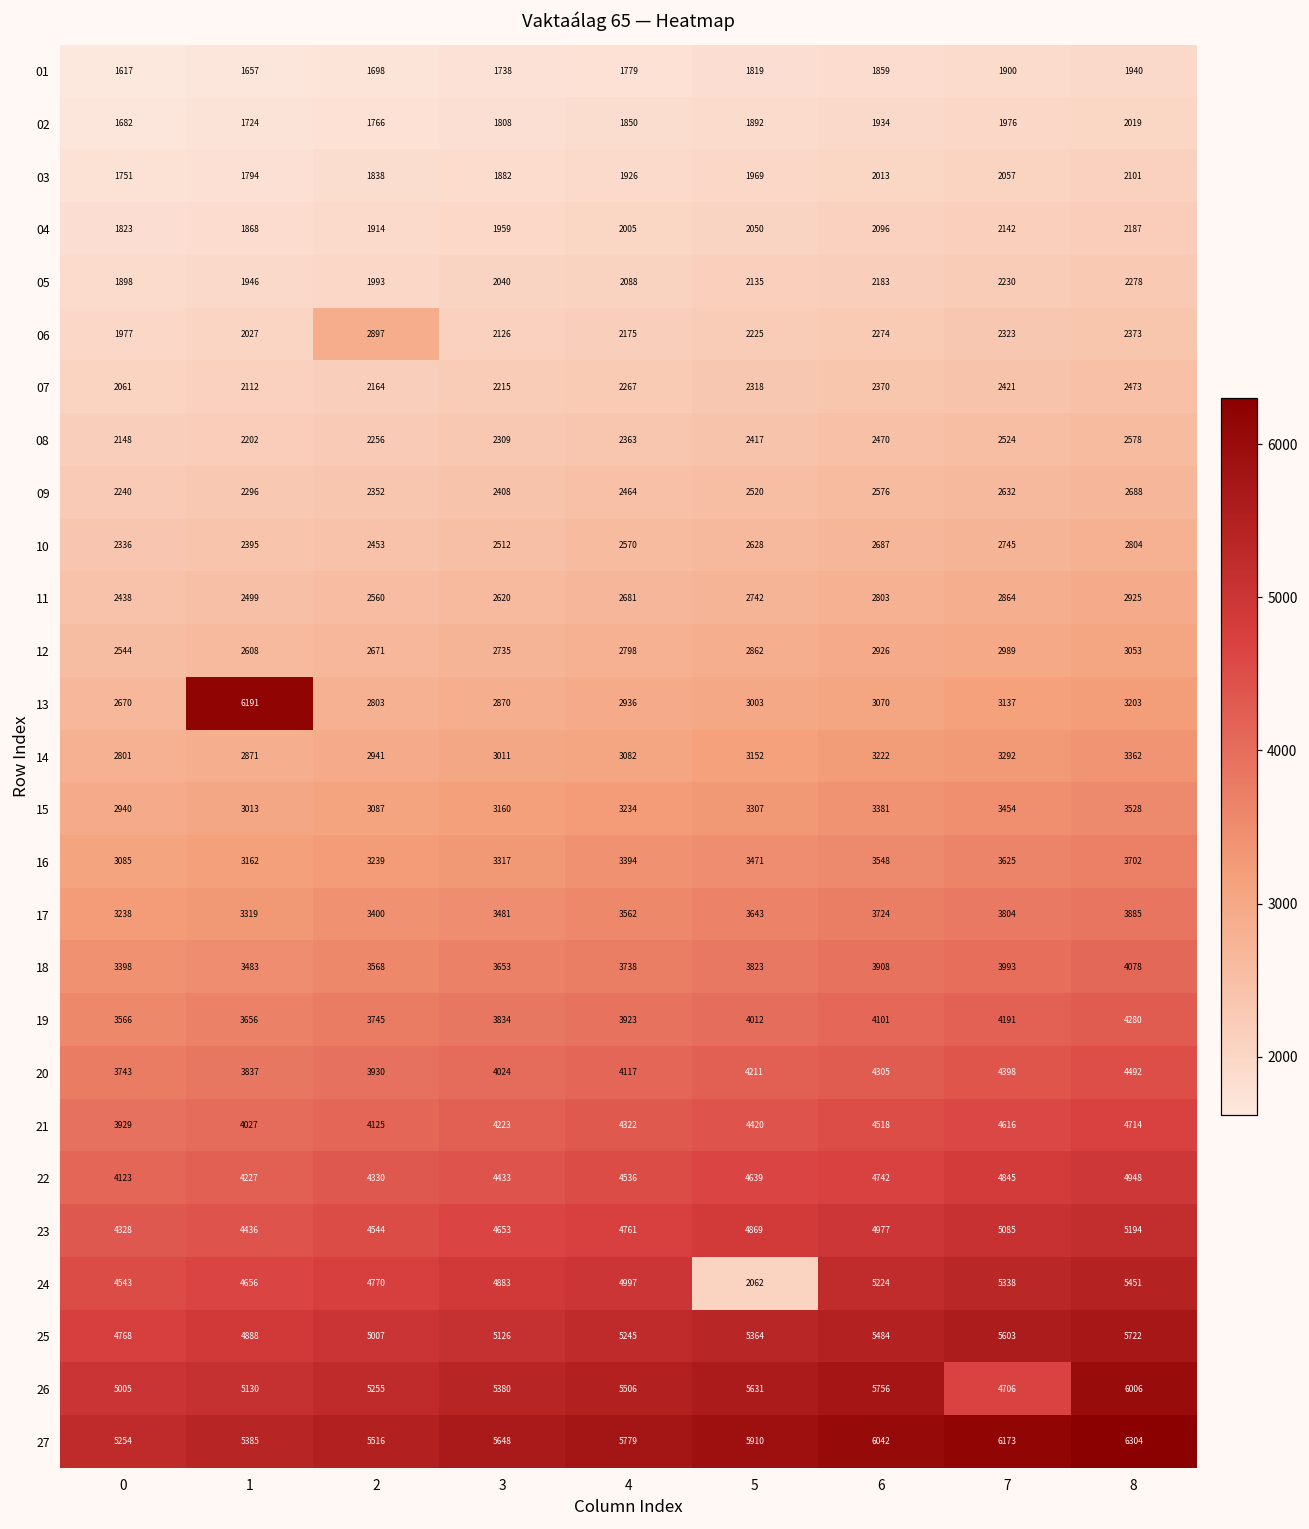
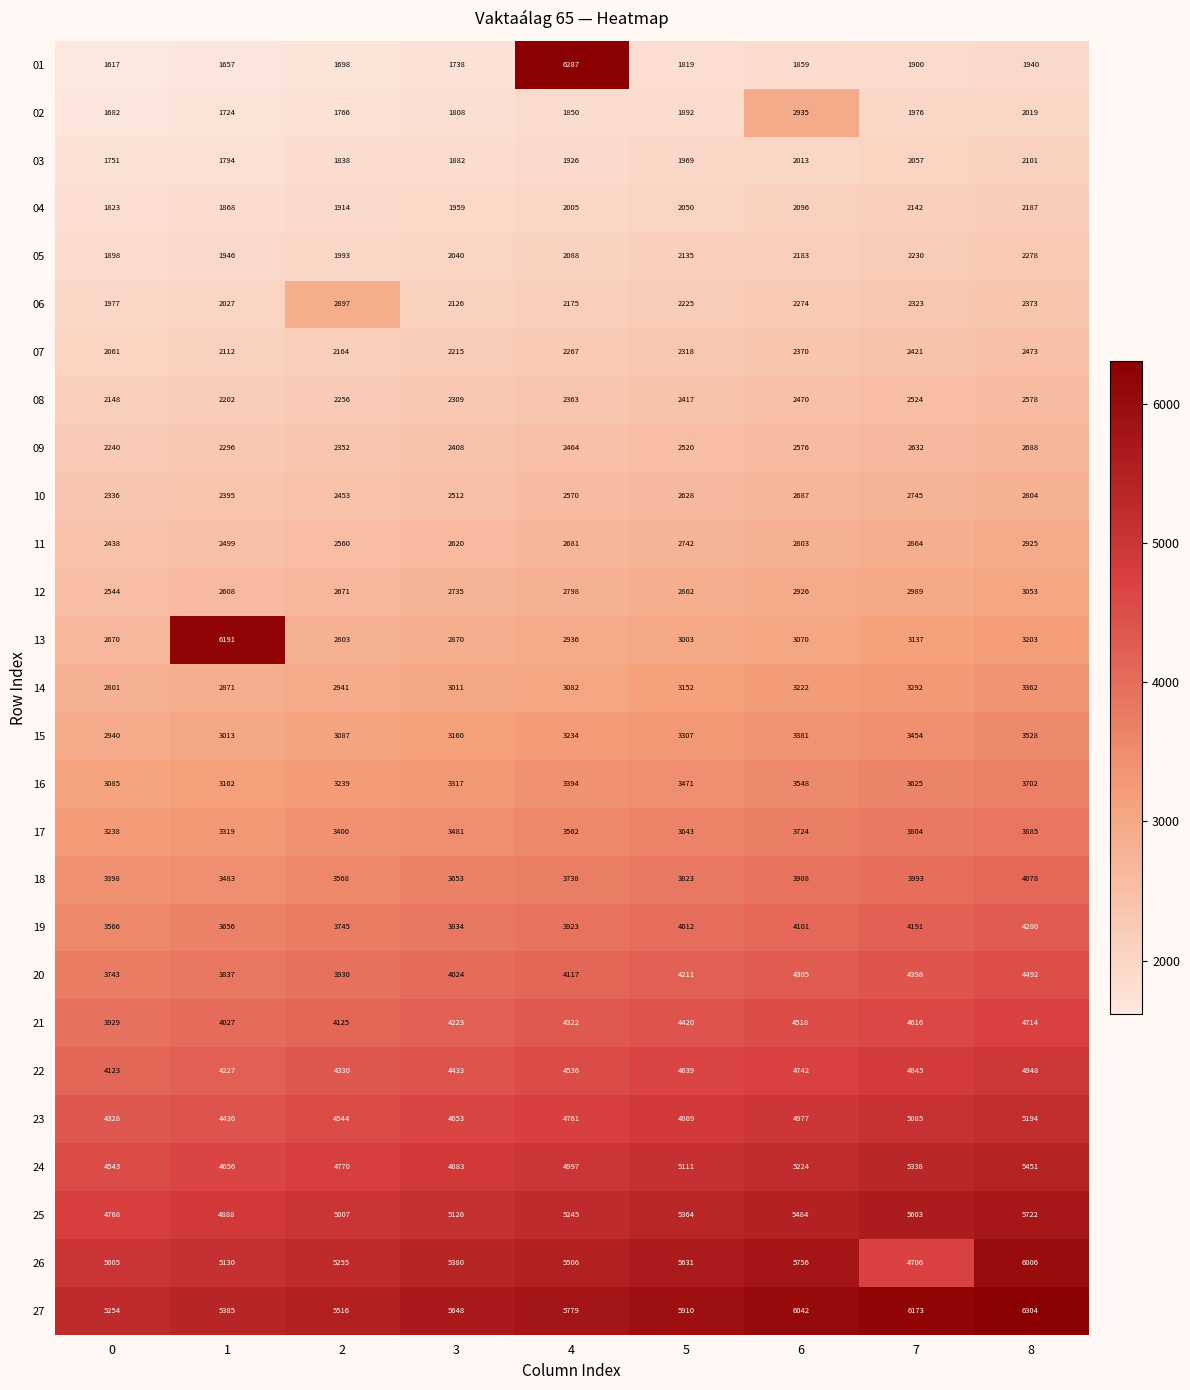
  {
    "01": {
      "0": 1617,
      "1": 1657,
      "2": 1698,
      "3": 1738,
-     "4": 1779,
+     "4": 6287,
      "5": 1819,
      "6": 1859,
      "7": 1900,
      "8": 1940
    },
    "02": {
      "0": 1682,
      "1": 1724,
      "2": 1766,
      "3": 1808,
      "4": 1850,
      "5": 1892,
-     "6": 1934,
+     "6": 2935,
      "7": 1976,
      "8": 2019
    },
    "24": {
      "0": 4543,
      "1": 4656,
      "2": 4770,
      "3": 4883,
      "4": 4997,
-     "5": 2062,
+     "5": 5111,
      "6": 5224,
      "7": 5338,
      "8": 5451
    }
  }
